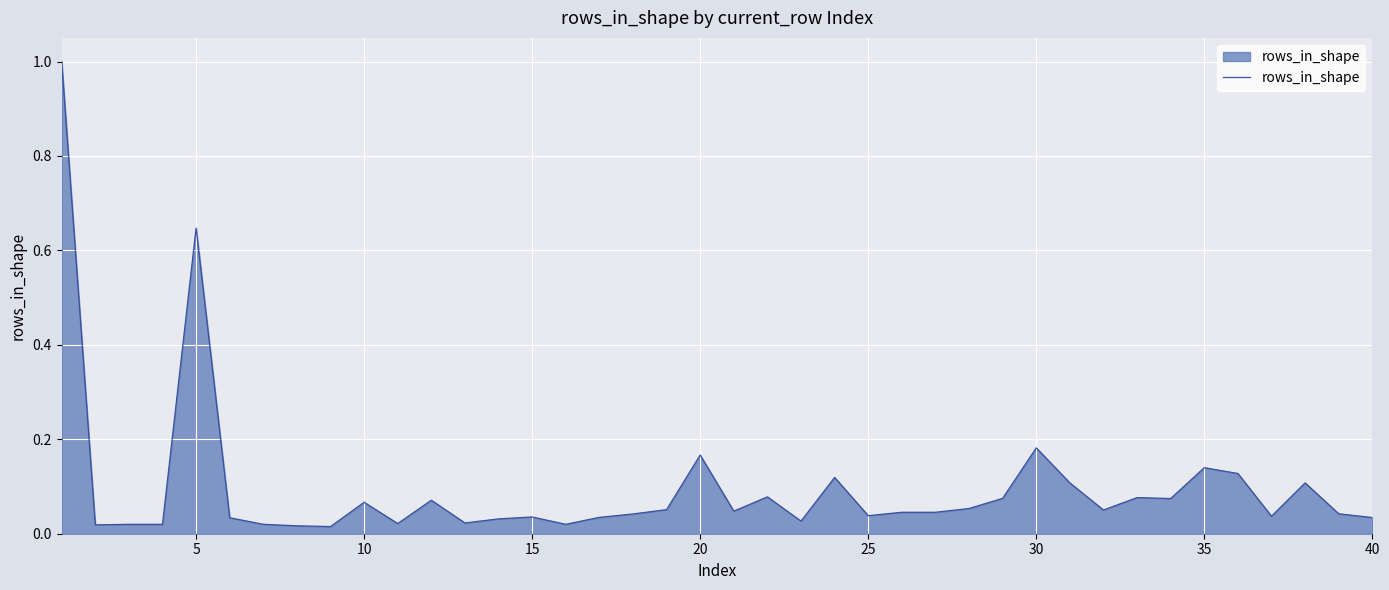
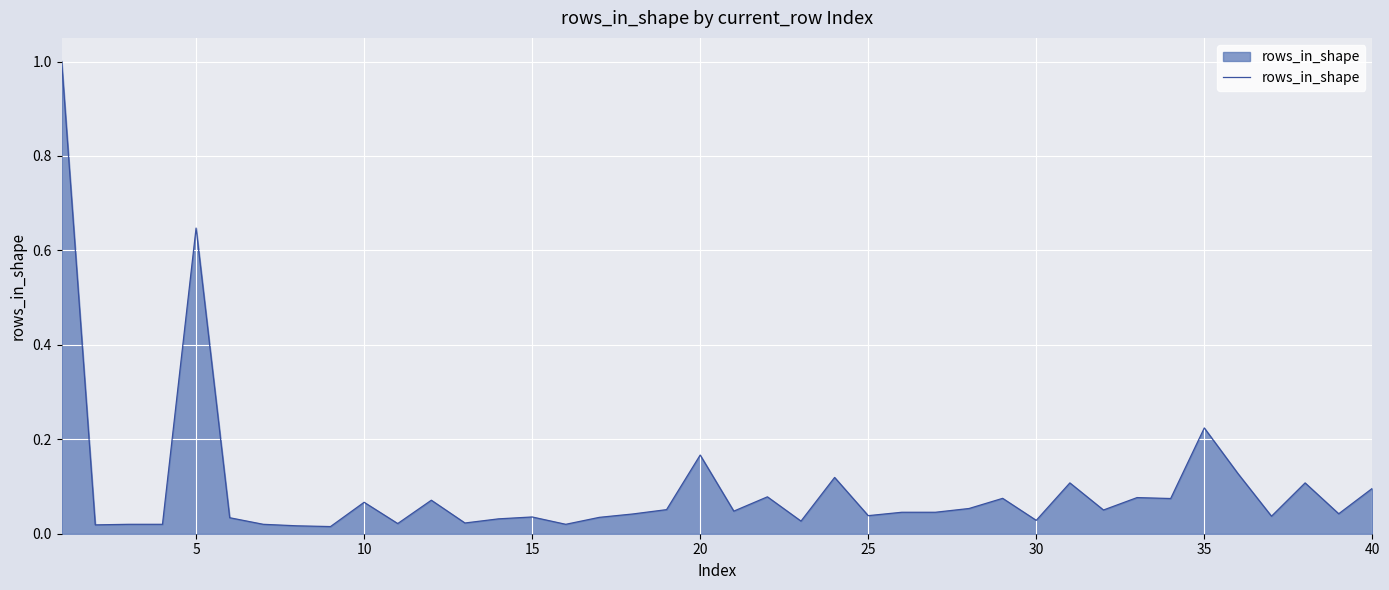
  {
    "5": 0.65,
    "10": 0.07,
    "15": 0.04,
    "20": 0.17,
    "25": 0.04,
-   "30": 0.18,
-   "35": 0.14,
-   "40": 0.03
+   "30": 0.03,
+   "35": 0.22,
+   "40": 0.10
  }
